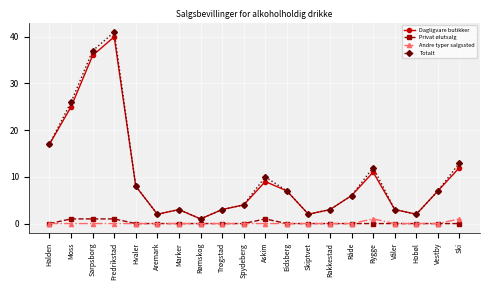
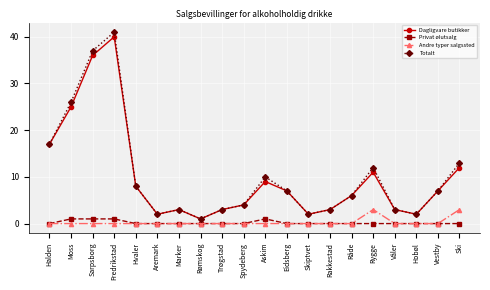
  {
    "Andre typer salgssted": {
      "Moss": 0,
      "Sarpsborg": 0,
      "Fredrikstad": 0,
      "Askim": 0,
-     "Rygge": 1,
-     "Ski": 1
+     "Rygge": 3,
+     "Ski": 3
    }
  }
